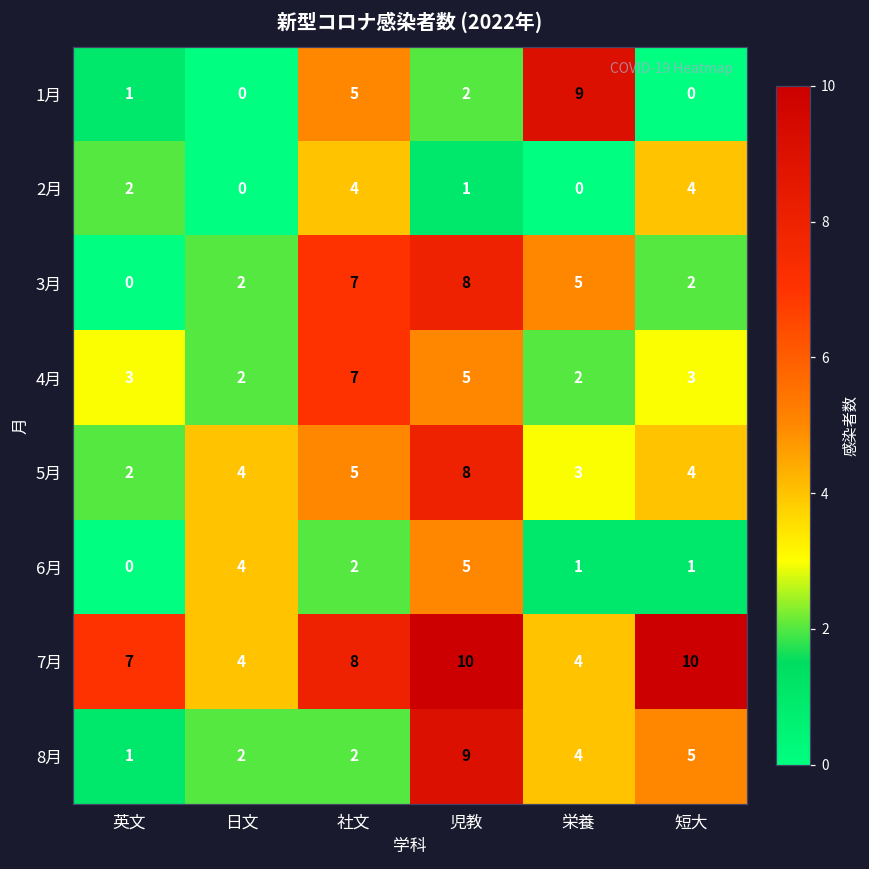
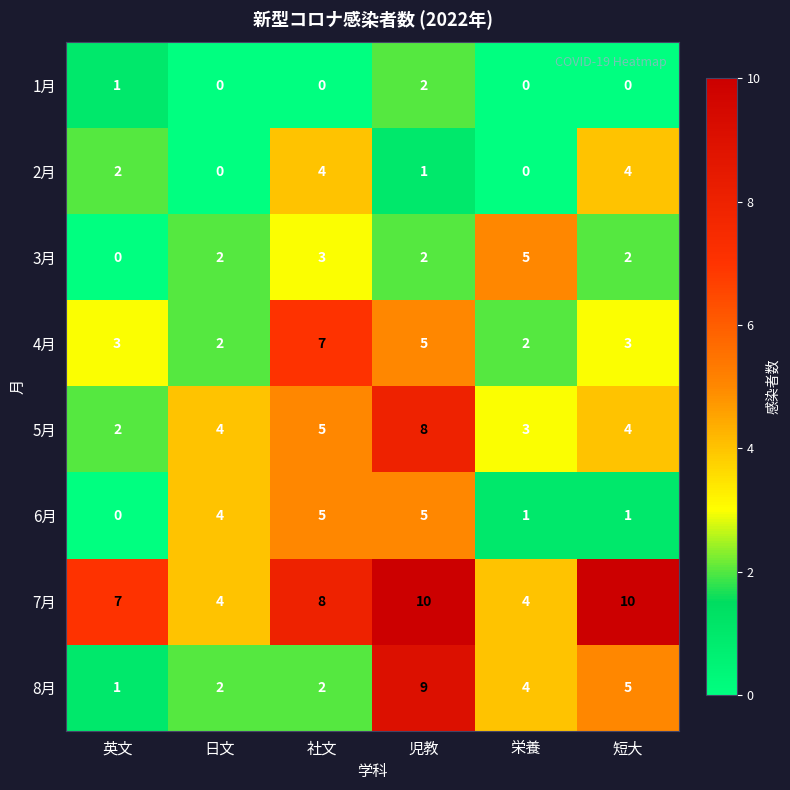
  {
    "1月": {
      "英文": 1,
      "日文": 0,
-     "社文": 5,
+     "社文": 0,
      "児教": 2,
-     "栄養": 9
+     "栄養": 0
    },
    "2月": {
      "英文": 2,
      "日文": 0,
      "社文": 4,
      "児教": 1,
      "栄養": 0,
      "短大": 4
    },
    "3月": {
      "英文": 0,
      "日文": 2,
-     "社文": 7,
-     "児教": 8,
+     "社文": 3,
+     "児教": 2,
      "栄養": 5,
      "短大": 2
    },
    "4月": {
      "英文": 3,
      "日文": 2,
      "社文": 7,
      "児教": 5,
      "栄養": 2,
      "短大": 3
    },
    "5月": {
      "英文": 2,
      "日文": 4,
      "社文": 5,
      "児教": 8,
      "栄養": 3,
      "短大": 4
    },
    "6月": {
      "英文": 0,
      "日文": 4,
-     "社文": 2,
+     "社文": 5,
      "児教": 5,
      "栄養": 1,
      "短大": 1
    },
    "7月": {
      "英文": 7,
      "日文": 4,
      "社文": 8,
      "児教": 10,
      "栄養": 4,
      "短大": 10
    },
    "8月": {
      "英文": 1,
      "日文": 2,
      "社文": 2,
      "児教": 9,
      "栄養": 4,
      "短大": 5
    }
  }
